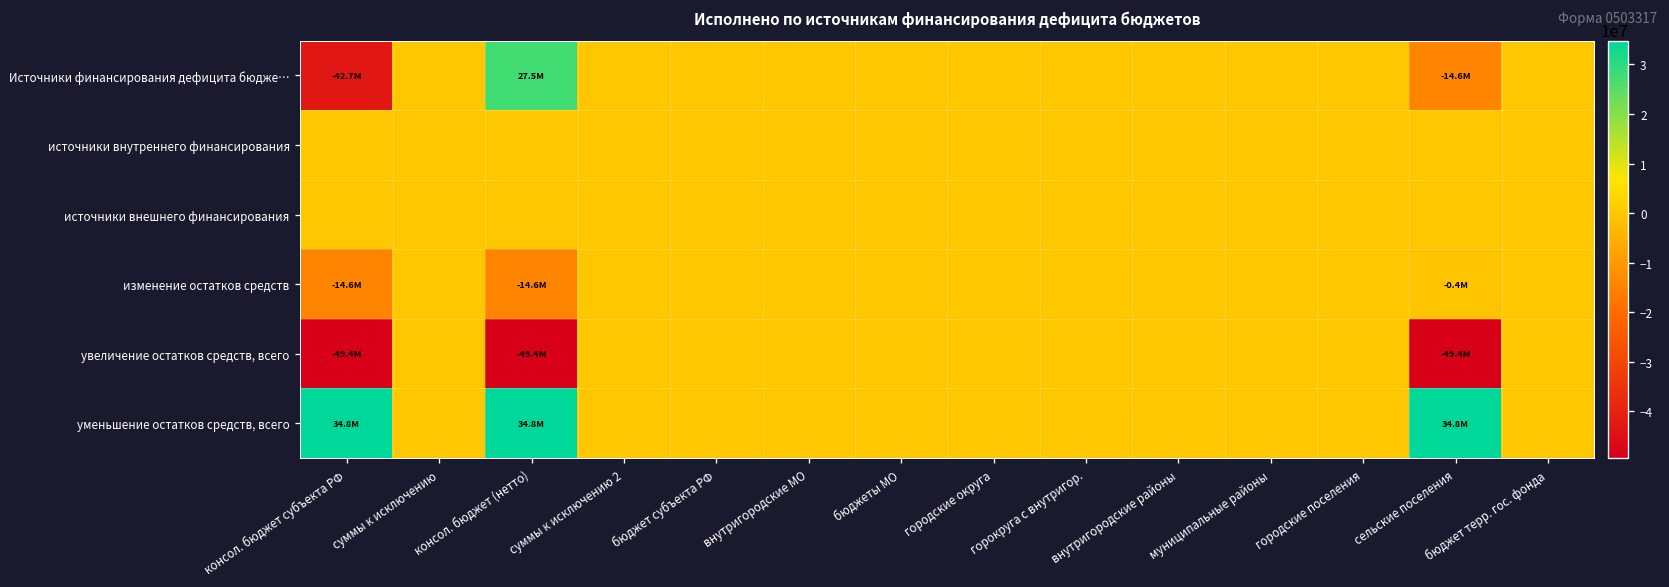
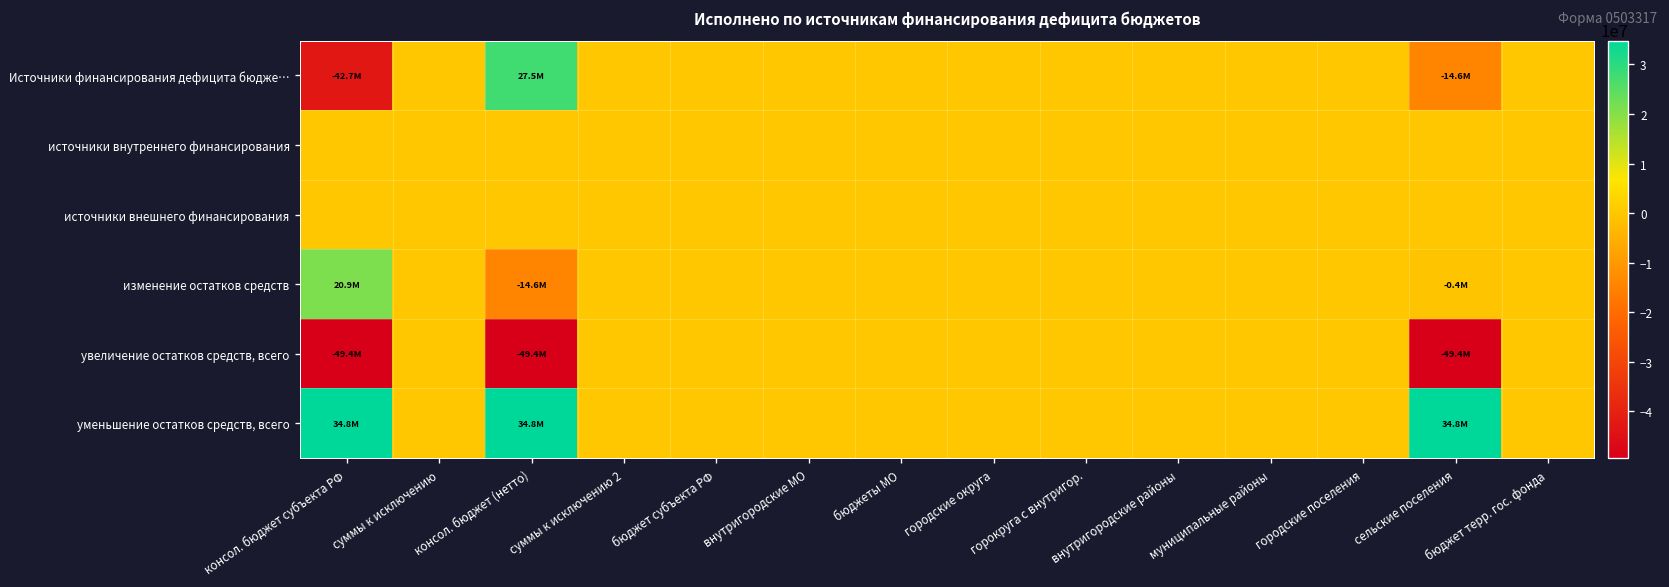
  {
    "Источники финансирования дефицита бюдже…": {
      "консол. бюджет субъекта РФ": "-42.7M",
      "консол. бюджет (нетто)": "27.5M",
      "сельские поселения": "-14.6M"
    },
    "изменение остатков средств": {
-     "консол. бюджет субъекта РФ": "-14.6M",
+     "консол. бюджет субъекта РФ": "20.9M",
      "консол. бюджет (нетто)": "-14.6M",
      "сельские поселения": "-0.4M"
    },
    "увеличение остатков средств, всего": {
      "консол. бюджет субъекта РФ": "-49.4M",
      "консол. бюджет (нетто)": "-49.4M",
      "сельские поселения": "-49.4M"
    },
    "уменьшение остатков средств, всего": {
      "консол. бюджет субъекта РФ": "34.8M",
      "консол. бюджет (нетто)": "34.8M",
      "сельские поселения": "34.8M"
    }
  }
